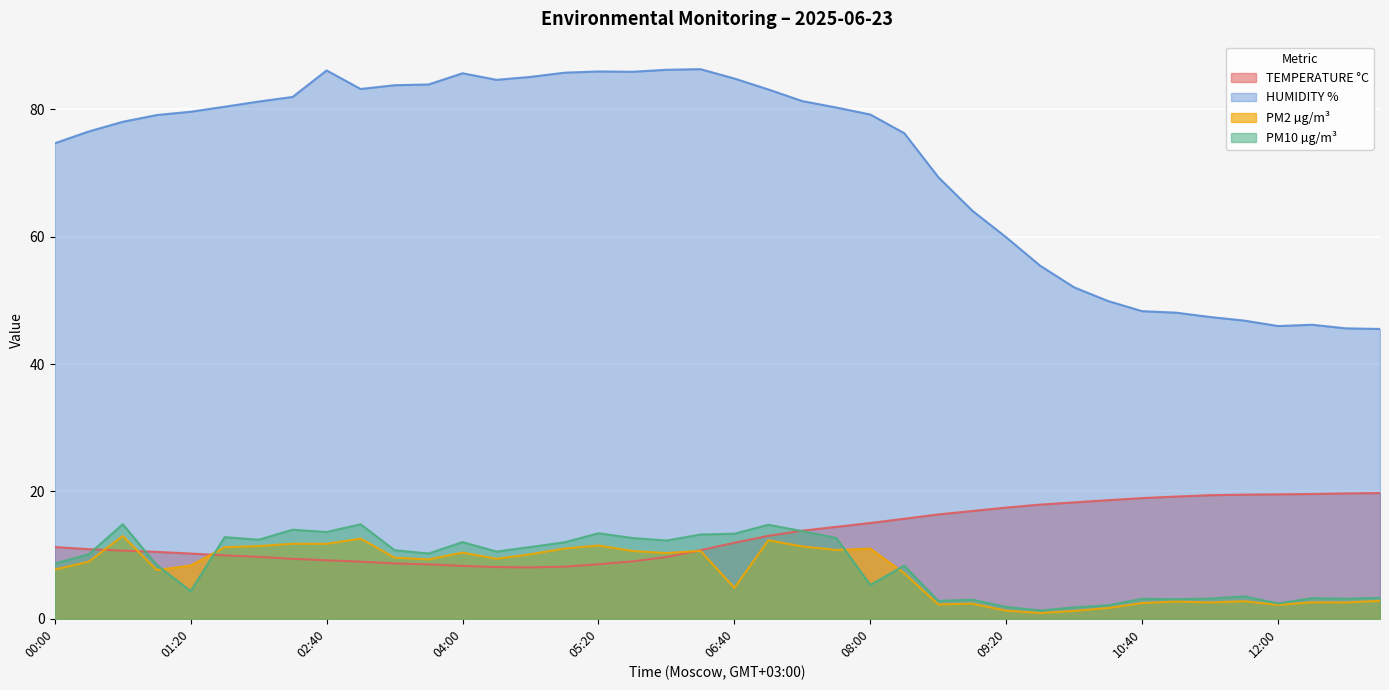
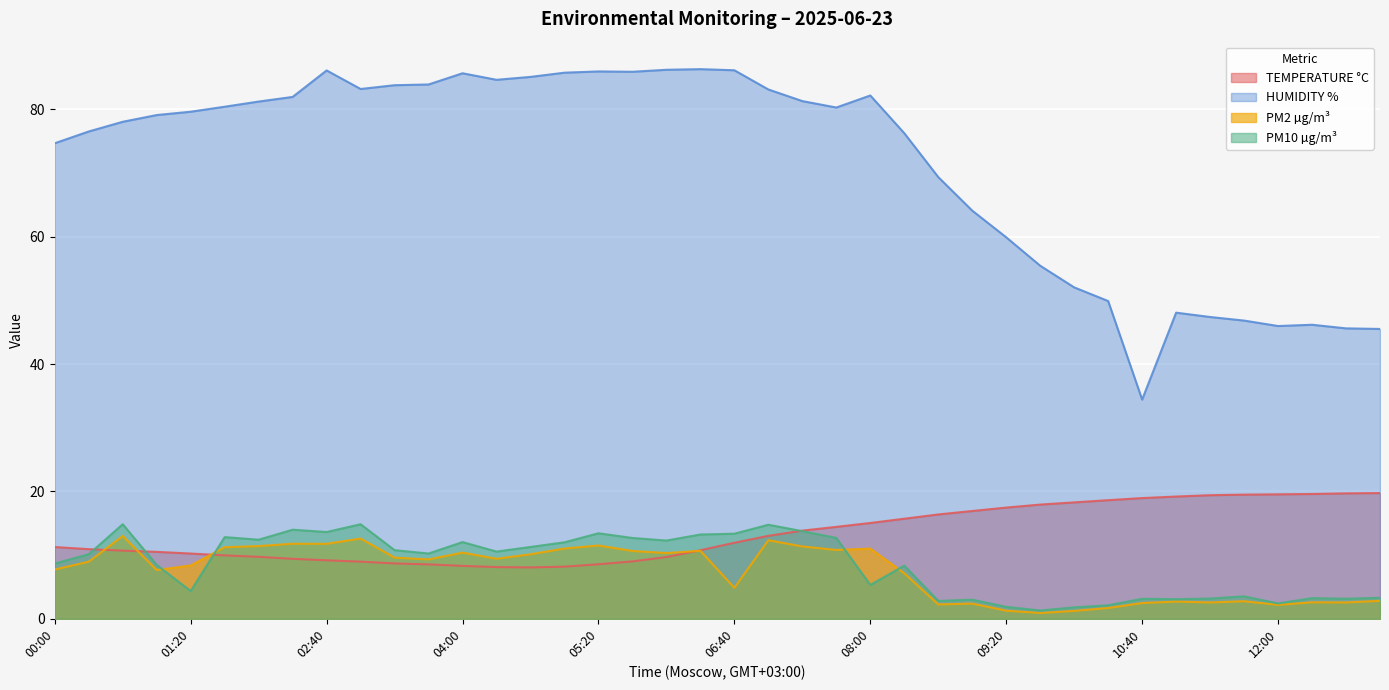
  {
    "TEMPERATURE °C": {
      "00:00": 11,
      "01:20": 10,
      "02:40": 9,
      "04:00": 8,
      "05:20": 9,
      "06:40": 12,
      "08:00": 15,
      "09:20": 17,
      "10:40": 19,
      "12:00": 20
    },
    "HUMIDITY %": {
      "00:00": 75,
      "01:20": 80,
      "02:40": 86,
      "04:00": 86,
      "05:20": 86,
-     "06:40": 85,
-     "08:00": 79,
+     "06:40": 86,
+     "08:00": 82,
      "09:20": 60,
-     "10:40": 48,
+     "10:40": 34,
      "12:00": 46
    },
    "PM2 µg/m³": {
      "00:00": 8,
      "01:20": 8,
      "02:40": 12,
      "04:00": 10,
      "05:20": 12,
      "06:40": 5,
      "08:00": 11,
      "09:20": 1,
      "10:40": 2
    },
    "PM10 µg/m³": {
      "00:00": 9,
      "01:20": 4,
      "02:40": 14,
      "04:00": 12,
      "05:20": 13,
      "06:40": 13,
      "08:00": 5,
      "09:20": 2,
      "10:40": 3
    }
  }
